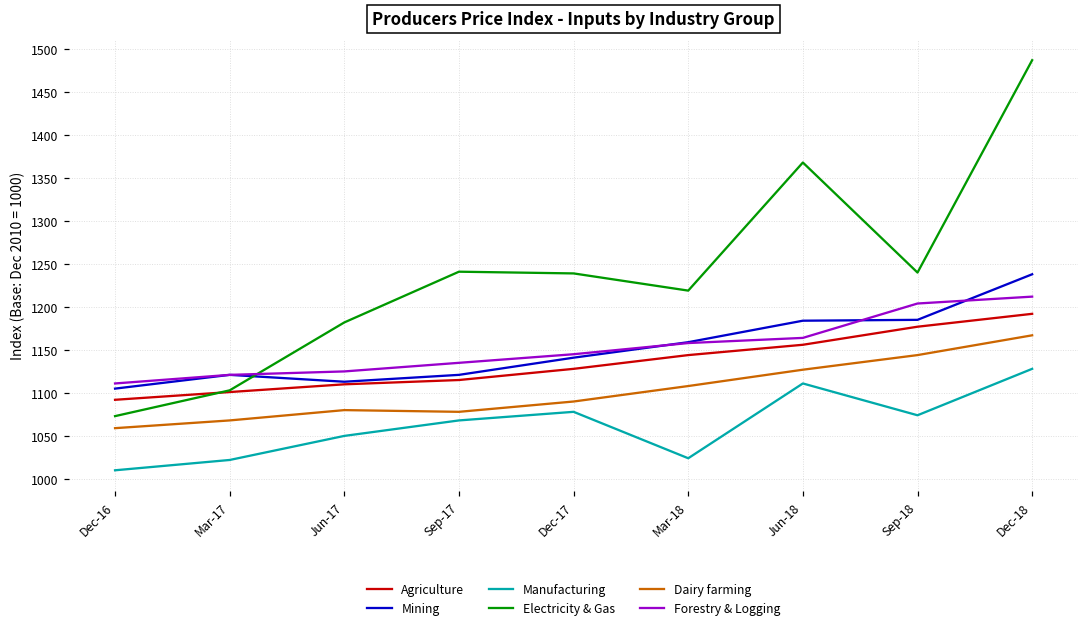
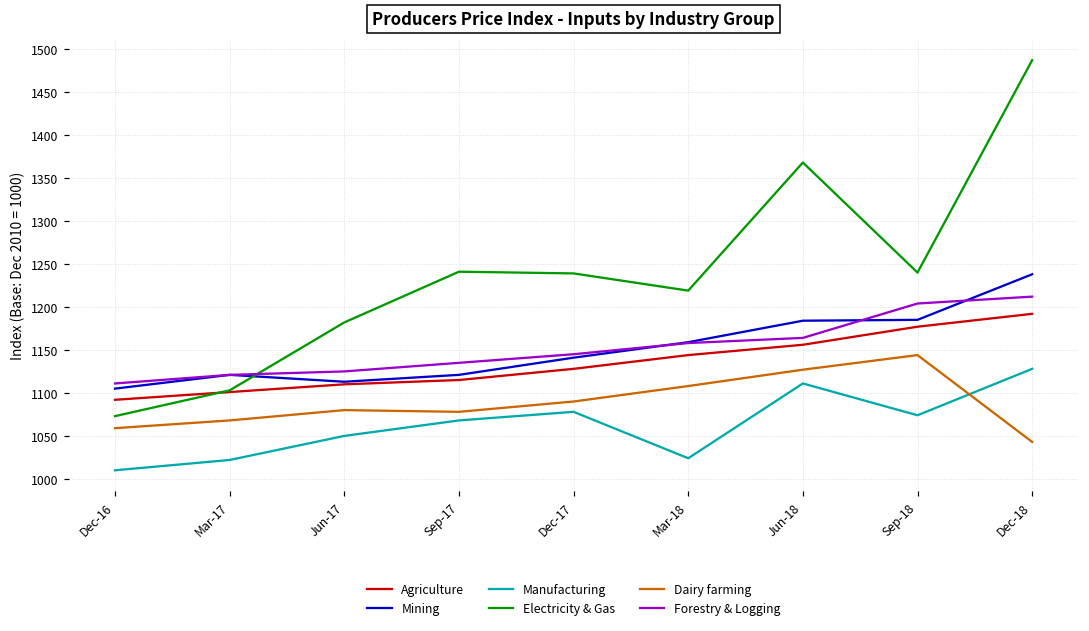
  {
    "Agriculture": {
      "Dec-16": 1090,
      "Sep-17": 1120,
      "Dec-17": 1130,
      "Mar-18": 1140,
      "Jun-18": 1160,
      "Sep-18": 1180,
      "Dec-18": 1190
    },
    "Mining": {
      "Dec-16": 1110,
      "Sep-17": 1120,
      "Dec-17": 1140,
      "Jun-18": 1180,
      "Sep-18": 1190,
      "Dec-18": 1240
    },
    "Manufacturing": {
      "Dec-16": 1010,
      "Mar-17": 1020,
      "Jun-17": 1050,
      "Sep-17": 1070,
      "Dec-17": 1080,
      "Mar-18": 1020,
      "Jun-18": 1110,
      "Sep-18": 1070,
      "Dec-18": 1130
    },
    "Electricity & Gas": {
      "Dec-16": 1070,
      "Jun-17": 1180,
      "Sep-17": 1240,
      "Dec-17": 1240,
      "Mar-18": 1220,
      "Jun-18": 1370,
      "Sep-18": 1240,
      "Dec-18": 1490
    },
    "Dairy farming": {
      "Dec-16": 1060,
      "Mar-17": 1070,
      "Jun-17": 1080,
      "Sep-17": 1080,
      "Dec-17": 1090,
      "Mar-18": 1110,
      "Jun-18": 1130,
      "Sep-18": 1140,
-     "Dec-18": 1170
+     "Dec-18": 1040
    },
    "Forestry & Logging": {
      "Dec-16": 1110,
      "Jun-17": 1130,
      "Sep-17": 1140,
      "Dec-17": 1150,
      "Jun-18": 1160,
      "Sep-18": 1200,
      "Dec-18": 1210
    }
  }
